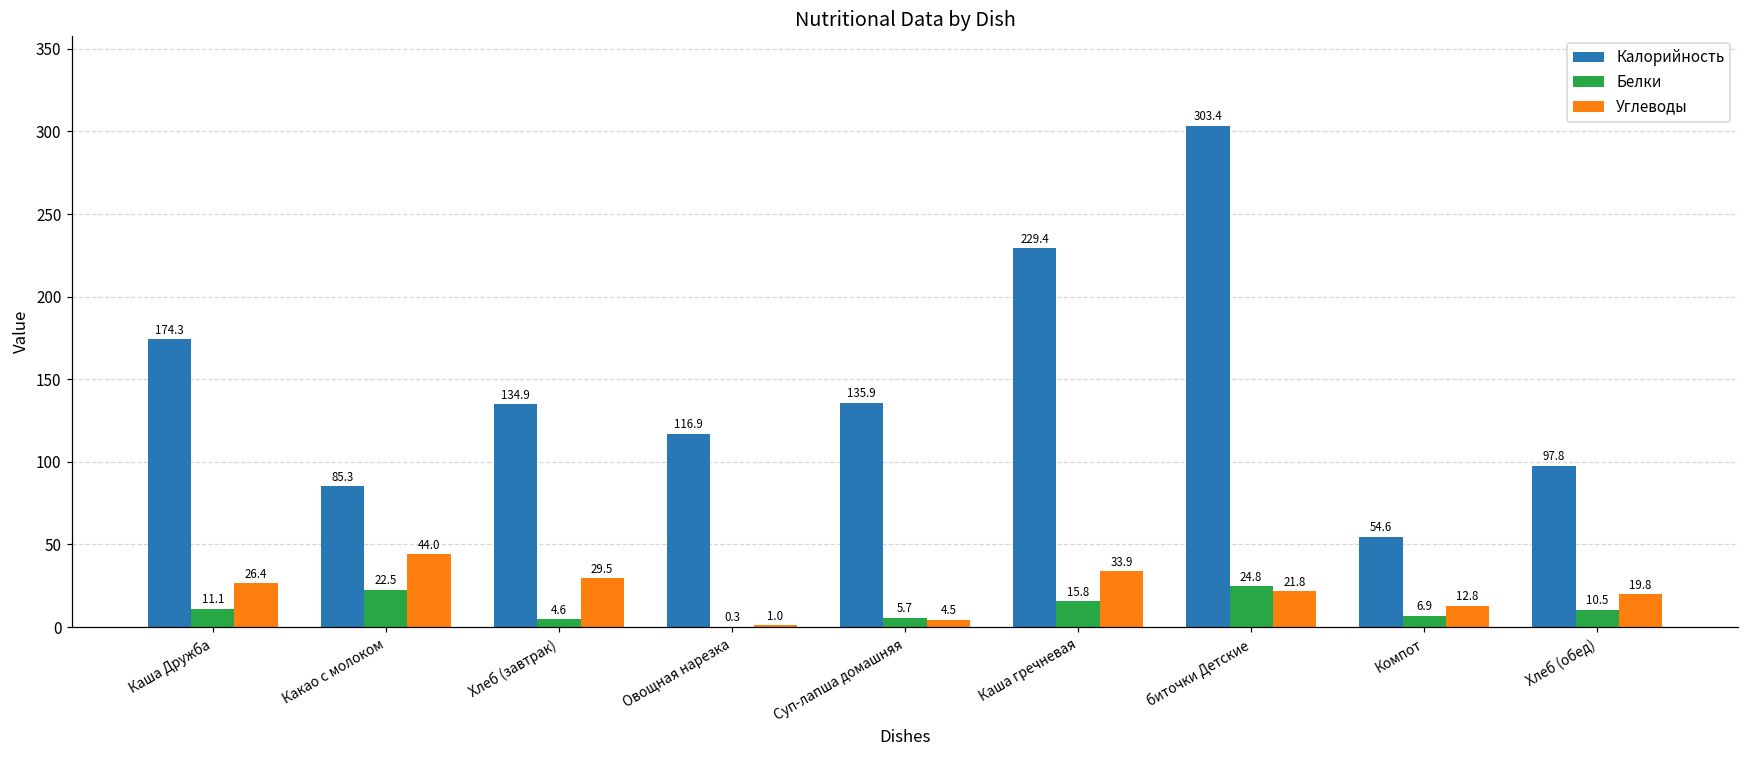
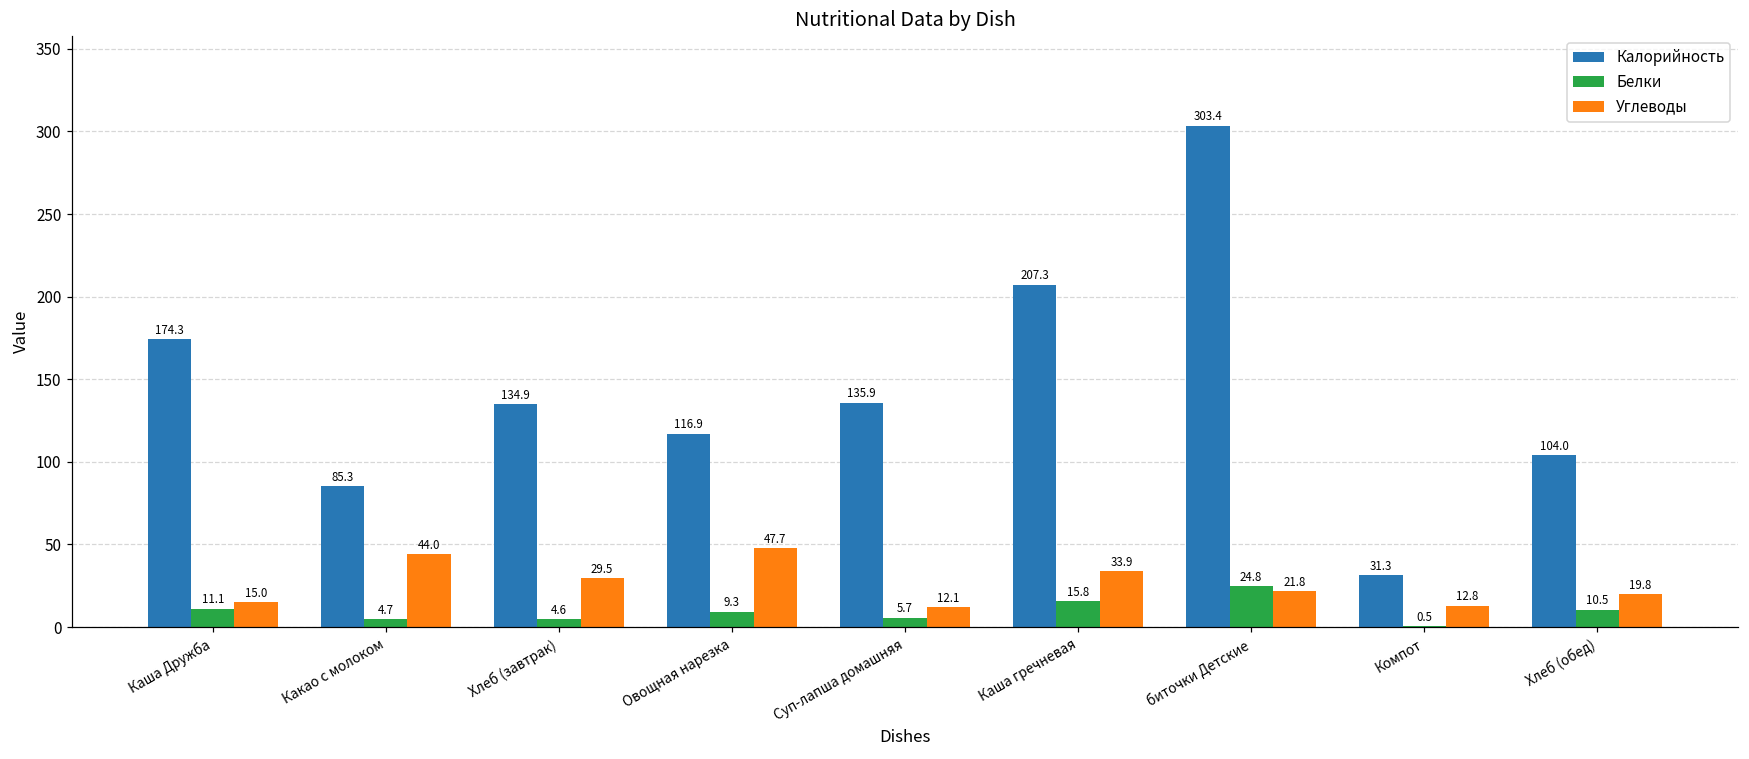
  {
    "Калорийность": {
      "Каша Дружба": 174.3,
      "Какао с молоком": 85.3,
      "Хлеб (завтрак)": 134.9,
      "Овощная нарезка": 116.9,
      "Суп-лапша домашняя": 135.9,
-     "Каша гречневая": 229.4,
+     "Каша гречневая": 207.3,
      "биточки Детские": 303.4,
-     "Компот": 54.6,
-     "Хлеб (обед)": 97.8
+     "Компот": 31.3,
+     "Хлеб (обед)": 104.0
    },
    "Белки": {
      "Каша Дружба": 11.1,
-     "Какао с молоком": 22.5,
+     "Какао с молоком": 4.7,
      "Хлеб (завтрак)": 4.6,
-     "Овощная нарезка": 0.3,
+     "Овощная нарезка": 9.3,
      "Суп-лапша домашняя": 5.7,
      "Каша гречневая": 15.8,
      "биточки Детские": 24.8,
-     "Компот": 6.9,
+     "Компот": 0.5,
      "Хлеб (обед)": 10.5
    },
    "Углеводы": {
-     "Каша Дружба": 26.4,
+     "Каша Дружба": 15.0,
      "Какао с молоком": 44.0,
      "Хлеб (завтрак)": 29.5,
-     "Овощная нарезка": 1.0,
-     "Суп-лапша домашняя": 4.5,
+     "Овощная нарезка": 47.7,
+     "Суп-лапша домашняя": 12.1,
      "Каша гречневая": 33.9,
      "биточки Детские": 21.8,
      "Компот": 12.8,
      "Хлеб (обед)": 19.8
    }
  }
